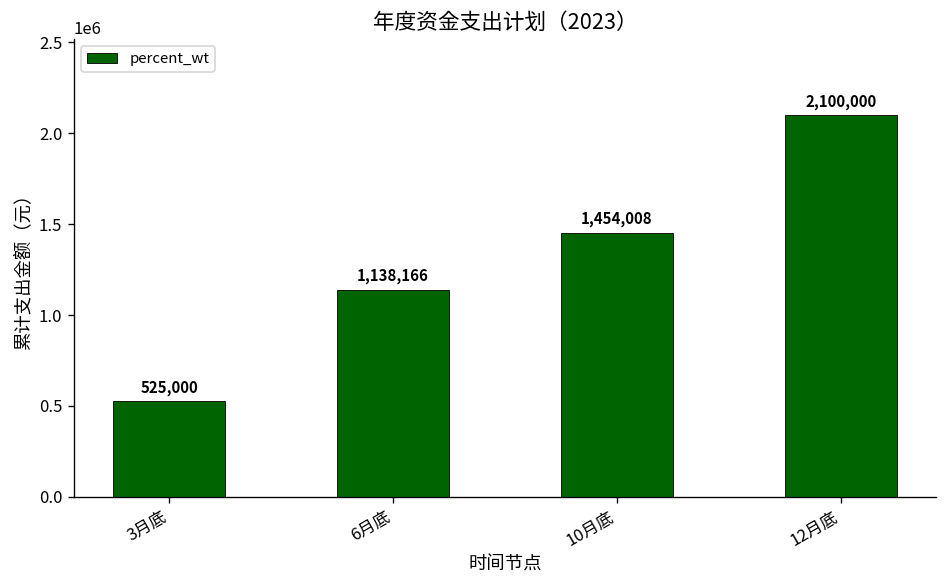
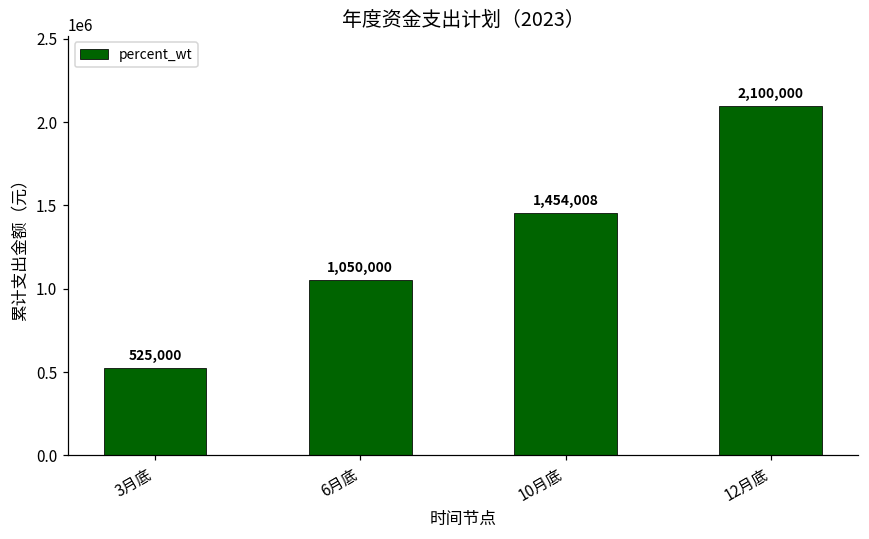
  {
    "3月底": "525,000",
-   "6月底": "1,138,166",
+   "6月底": "1,050,000",
    "10月底": "1,454,008",
    "12月底": "2,100,000"
  }
